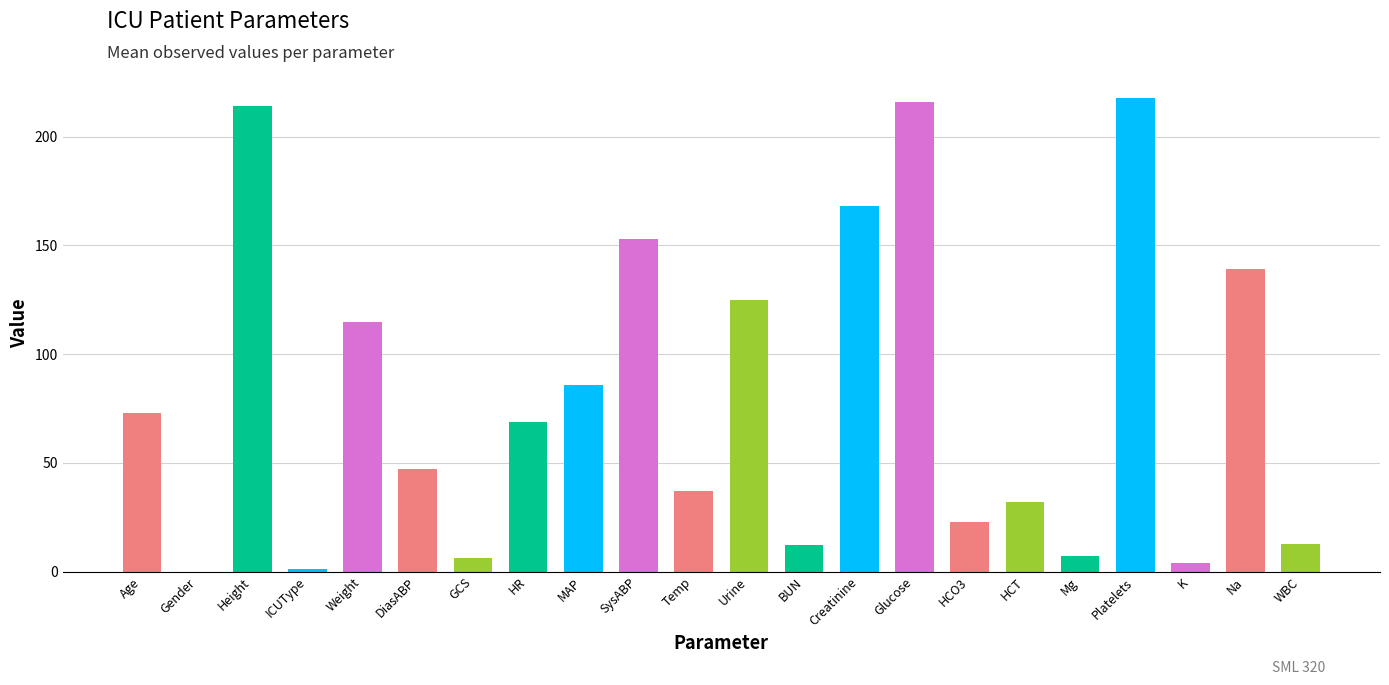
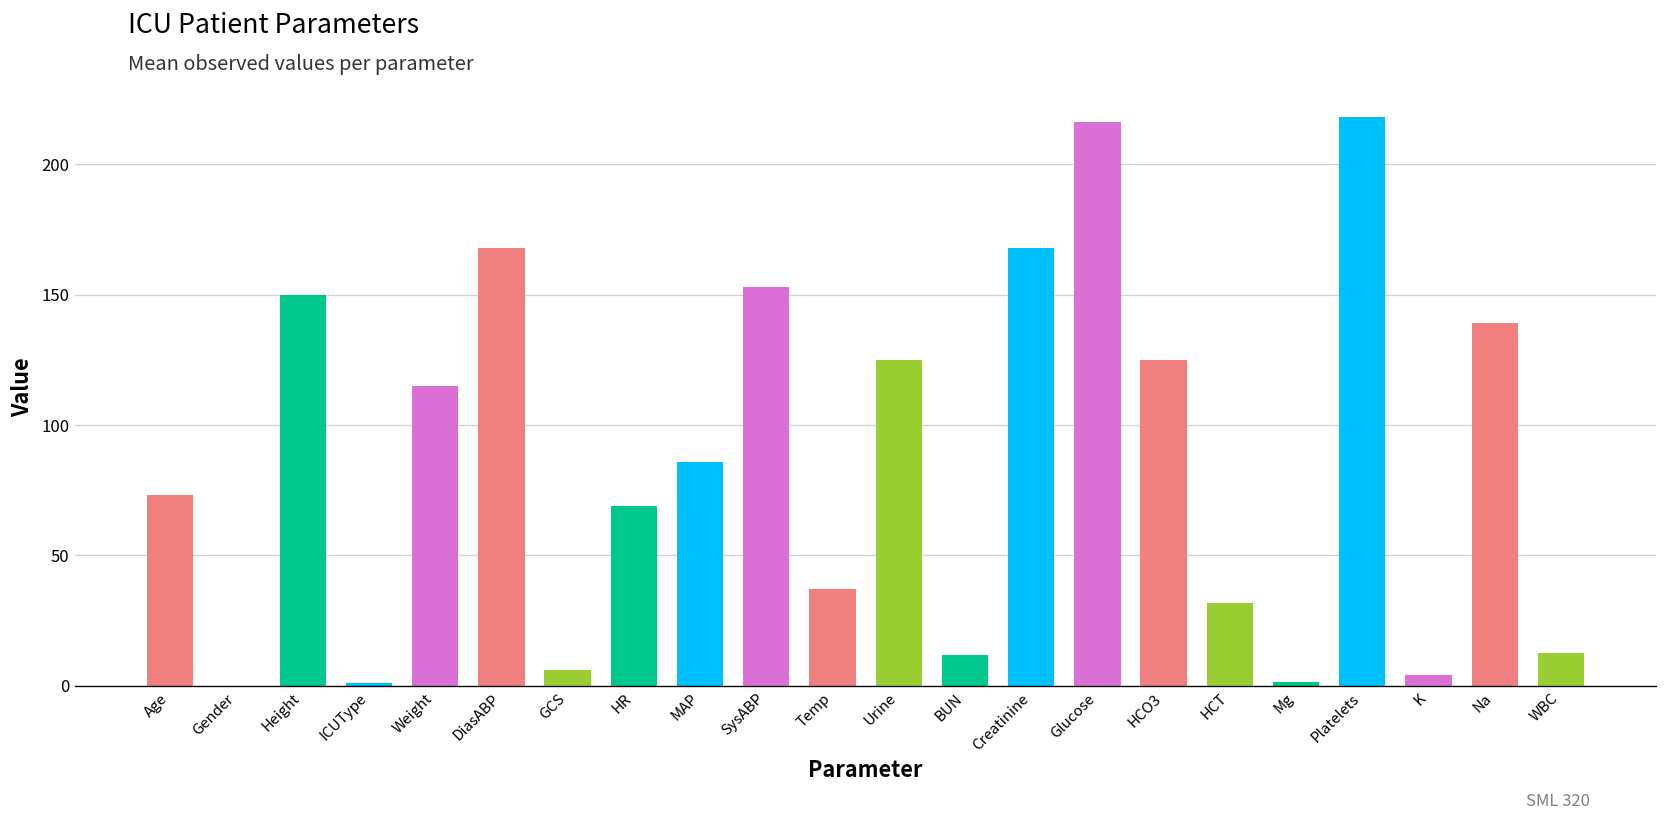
  {
    "Age": 73,
    "Gender": 0,
-   "Height": 214,
+   "Height": 150,
    "Weight": 115,
-   "DiasABP": 47,
+   "DiasABP": 168,
    "GCS": 6,
    "HR": 69,
    "MAP": 86,
    "SysABP": 153,
    "Temp": 37,
    "Urine": 125,
    "BUN": 12,
    "Creatinine": 168,
    "Glucose": 216,
-   "HCO3": 23,
+   "HCO3": 125,
    "HCT": 32,
-   "Mg": 7,
+   "Mg": 2,
    "Platelets": 218,
    "K": 4,
    "Na": 139,
    "WBC": 13
  }
